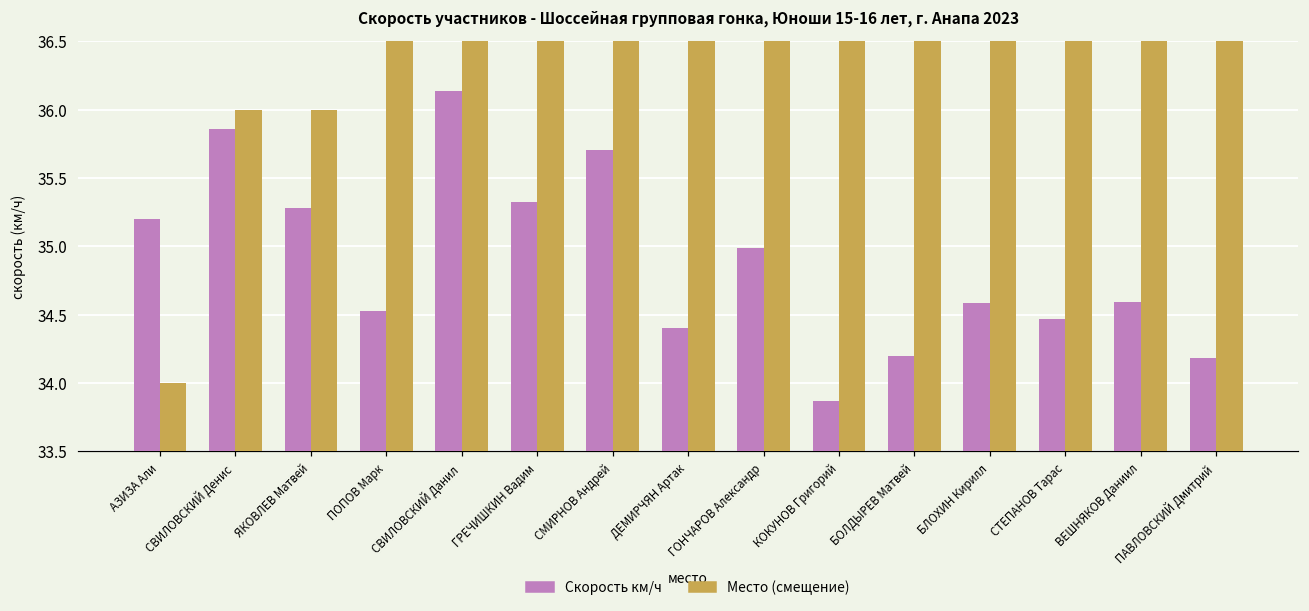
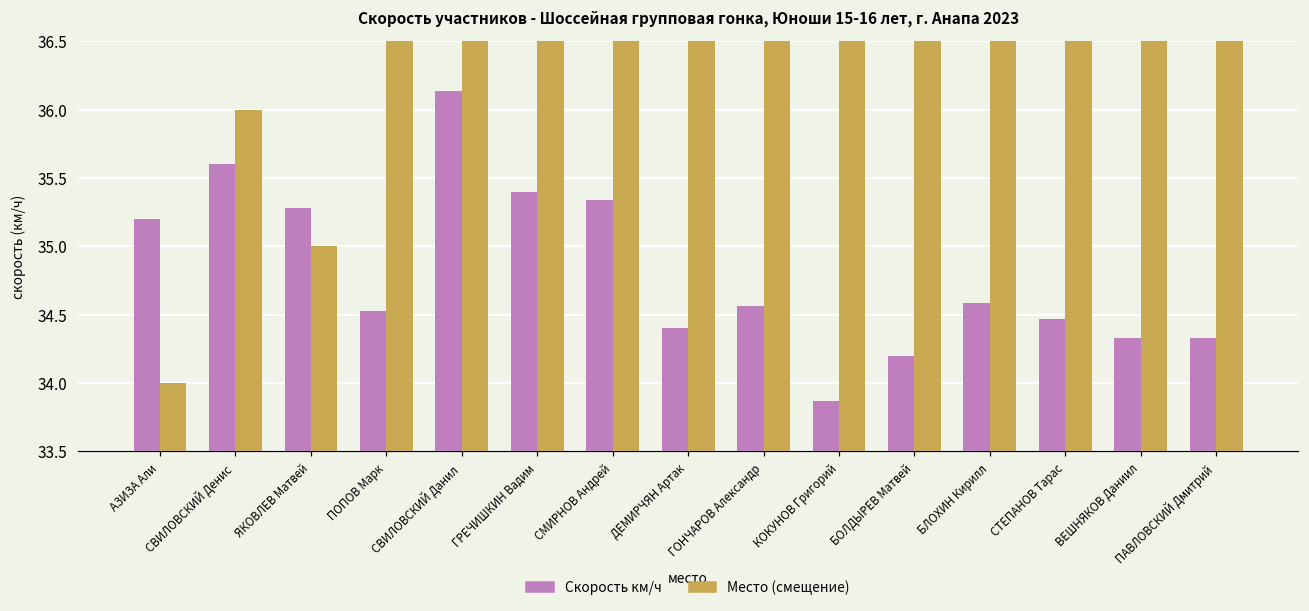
  {
    "Скорость км/ч": {
      "АЗИЗА Али": 35.20,
-     "СВИЛОВСКИЙ Денис": 35.86,
+     "СВИЛОВСКИЙ Денис": 35.60,
      "ЯКОВЛЕВ Матвей": 35.28,
      "ПОПОВ Марк": 34.52,
      "СВИЛОВСКИЙ Данил": 36.14,
-     "ГРЕЧИШКИН Вадим": 35.33,
-     "СМИРНОВ Андрей": 35.71,
+     "ГРЕЧИШКИН Вадим": 35.40,
+     "СМИРНОВ Андрей": 35.34,
      "ДЕМИРЧЯН Артак": 34.40,
-     "ГОНЧАРОВ Александр": 34.99,
+     "ГОНЧАРОВ Александр": 34.56,
      "КОКУНОВ Григорий": 33.87,
      "БОЛДЫРЕВ Матвей": 34.20,
      "БЛОХИН Кирилл": 34.58,
      "СТЕПАНОВ Тарас": 34.47,
-     "ВЕШНЯКОВ Даниил": 34.59,
-     "ПАВЛОВСКИЙ Дмитрий": 34.18
+     "ВЕШНЯКОВ Даниил": 34.33,
+     "ПАВЛОВСКИЙ Дмитрий": 34.33
    },
    "Место (смещение)": {
      "АЗИЗА Али": 34.00,
      "СВИЛОВСКИЙ Денис": 36.00,
-     "ЯКОВЛЕВ Матвей": 36.00
+     "ЯКОВЛЕВ Матвей": 35.00
    }
  }
